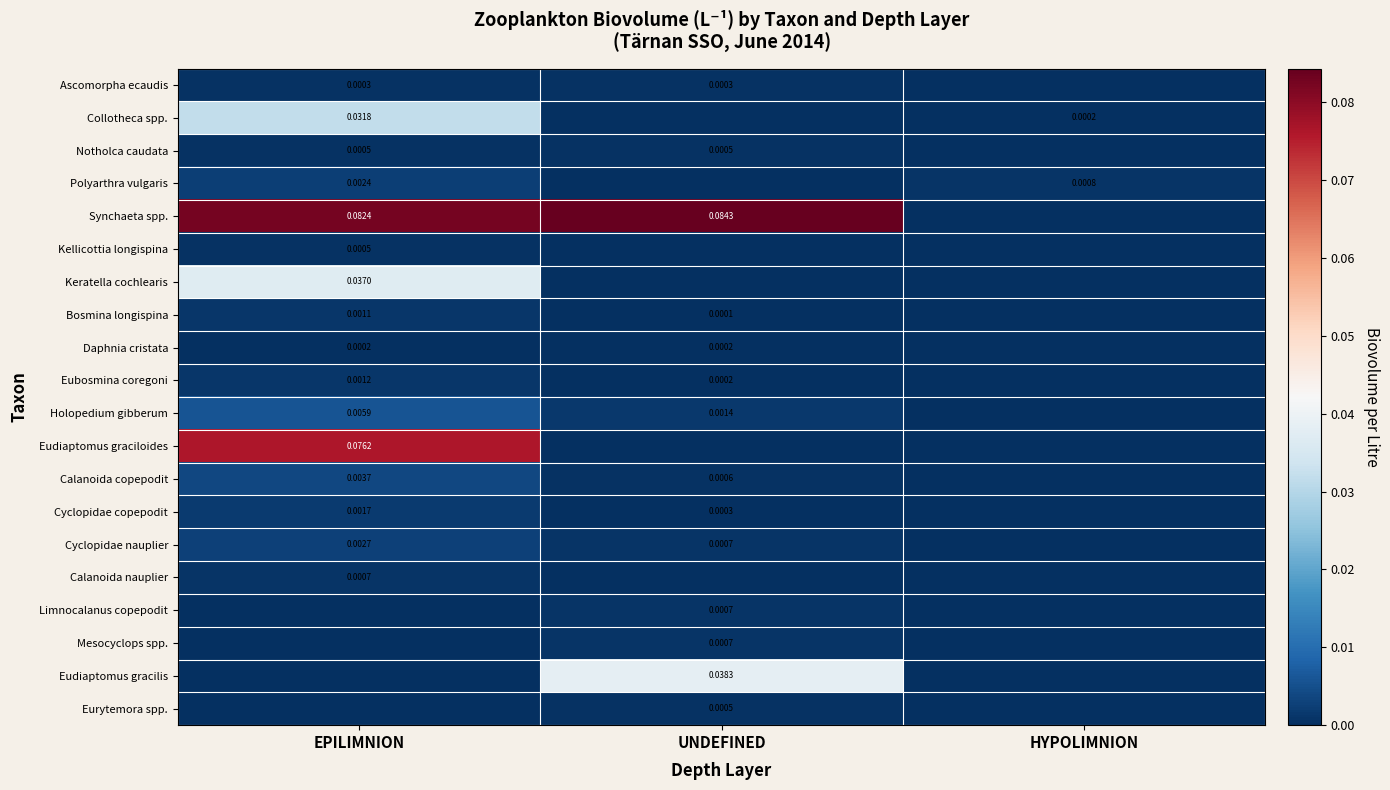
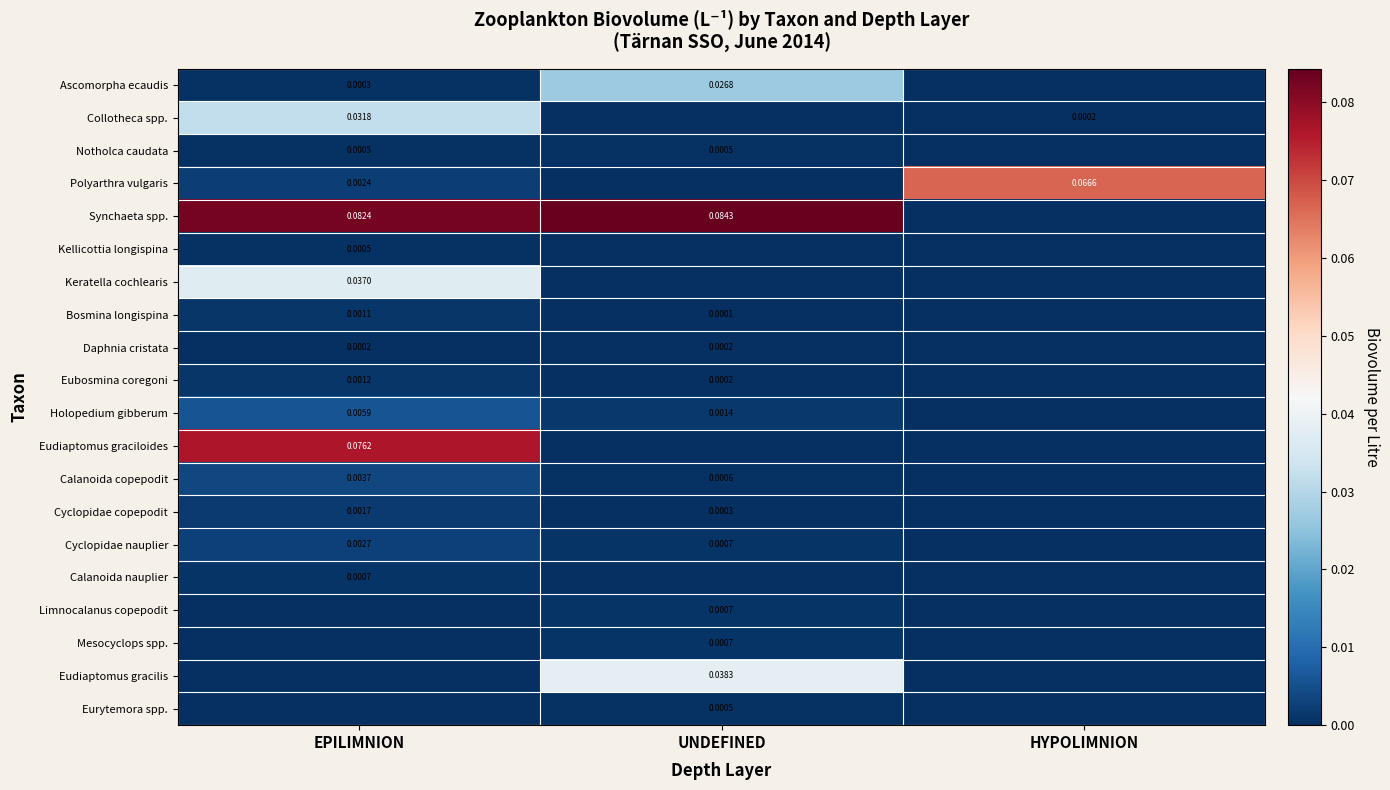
  {
    "Ascomorpha ecaudis": {
      "EPILIMNION": 0.0003,
-     "UNDEFINED": 0.0003
+     "UNDEFINED": 0.0268
    },
    "Collotheca spp.": {
      "EPILIMNION": 0.0318,
      "HYPOLIMNION": 0.0002
    },
    "Notholca caudata": {
      "EPILIMNION": 0.0005,
      "UNDEFINED": 0.0005
    },
    "Polyarthra vulgaris": {
      "EPILIMNION": 0.0024,
-     "HYPOLIMNION": 0.0008
+     "HYPOLIMNION": 0.0666
    },
    "Synchaeta spp.": {
      "EPILIMNION": 0.0824,
      "UNDEFINED": 0.0843
    },
    "Kellicottia longispina": {
      "EPILIMNION": 0.0005
    },
    "Keratella cochlearis": {
      "EPILIMNION": 0.0370
    },
    "Bosmina longispina": {
      "EPILIMNION": 0.0011,
      "UNDEFINED": 0.0001
    },
    "Daphnia cristata": {
      "EPILIMNION": 0.0002,
      "UNDEFINED": 0.0002
    },
    "Eubosmina coregoni": {
      "EPILIMNION": 0.0012,
      "UNDEFINED": 0.0002
    },
    "Holopedium gibberum": {
      "EPILIMNION": 0.0059,
      "UNDEFINED": 0.0014
    },
    "Eudiaptomus graciloides": {
      "EPILIMNION": 0.0762
    },
    "Calanoida copepodit": {
      "EPILIMNION": 0.0037,
      "UNDEFINED": 0.0006
    },
    "Cyclopidae copepodit": {
      "EPILIMNION": 0.0017,
      "UNDEFINED": 0.0003
    },
    "Cyclopidae nauplier": {
      "EPILIMNION": 0.0027,
      "UNDEFINED": 0.0007
    },
    "Calanoida nauplier": {
      "EPILIMNION": 0.0007
    },
    "Limnocalanus copepodit": {
      "UNDEFINED": 0.0007
    },
    "Mesocyclops spp.": {
      "UNDEFINED": 0.0007
    },
    "Eudiaptomus gracilis": {
      "UNDEFINED": 0.0383
    },
    "Eurytemora spp.": {
      "UNDEFINED": 0.0005
    }
  }
